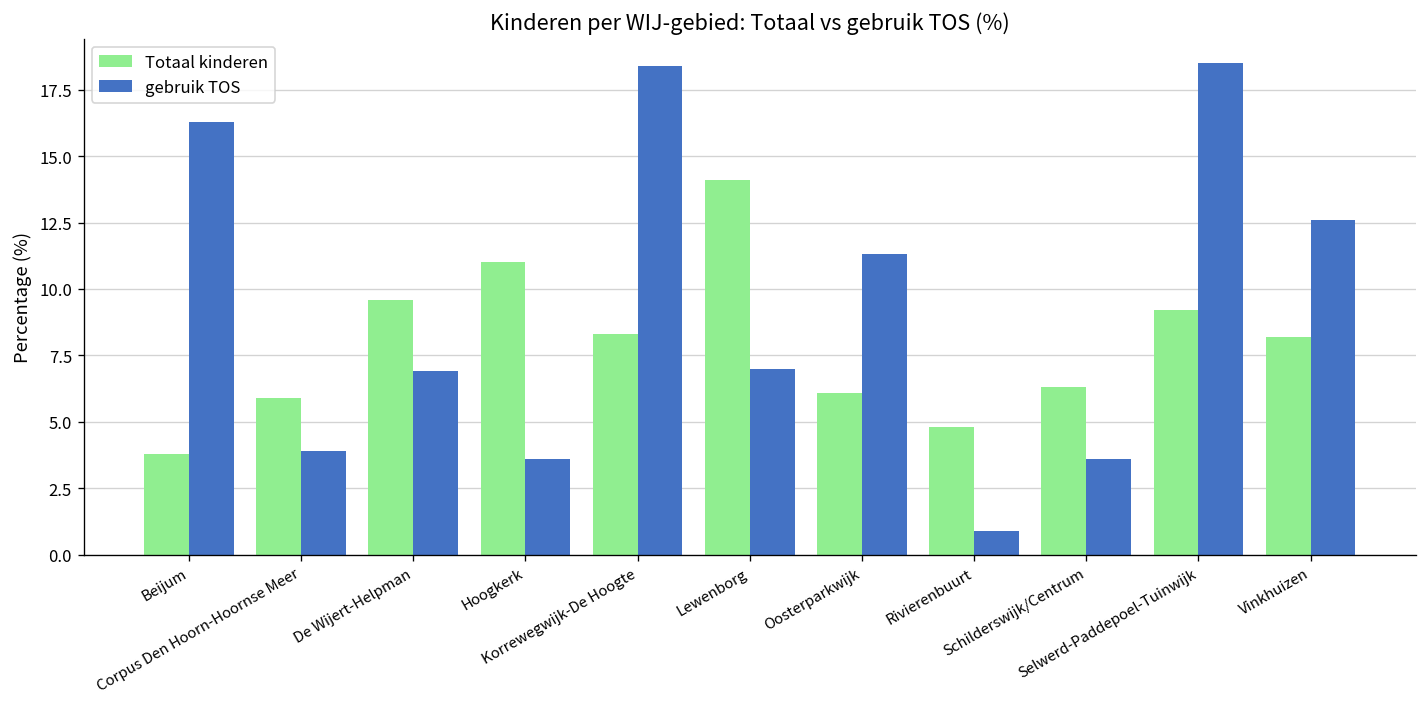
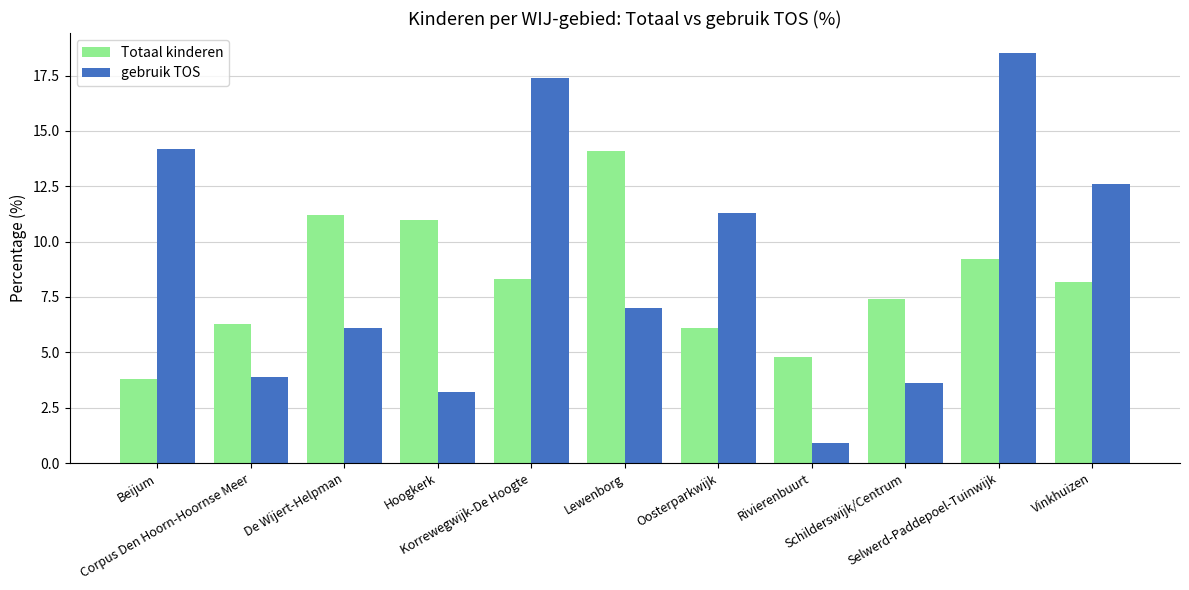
  {
    "Totaal kinderen": {
      "Beijum": 3.8,
-     "Corpus Den Hoorn-Hoornse Meer": 5.9,
-     "De Wijert-Helpman": 9.6,
+     "Corpus Den Hoorn-Hoornse Meer": 6.3,
+     "De Wijert-Helpman": 11.2,
      "Hoogkerk": 11.0,
      "Korrewegwijk-De Hoogte": 8.3,
      "Lewenborg": 14.1,
      "Oosterparkwijk": 6.1,
      "Rivierenbuurt": 4.8,
-     "Schilderswijk/Centrum": 6.3,
+     "Schilderswijk/Centrum": 7.4,
      "Selwerd-Paddepoel-Tuinwijk": 9.2,
      "Vinkhuizen": 8.2
    },
    "gebruik TOS": {
-     "Beijum": 16.3,
+     "Beijum": 14.2,
      "Corpus Den Hoorn-Hoornse Meer": 3.9,
-     "De Wijert-Helpman": 6.9,
-     "Hoogkerk": 3.6,
-     "Korrewegwijk-De Hoogte": 18.4,
+     "De Wijert-Helpman": 6.1,
+     "Hoogkerk": 3.2,
+     "Korrewegwijk-De Hoogte": 17.4,
      "Lewenborg": 7.0,
      "Oosterparkwijk": 11.3,
      "Rivierenbuurt": 0.9,
      "Schilderswijk/Centrum": 3.6,
      "Selwerd-Paddepoel-Tuinwijk": 18.5,
      "Vinkhuizen": 12.6
    }
  }
